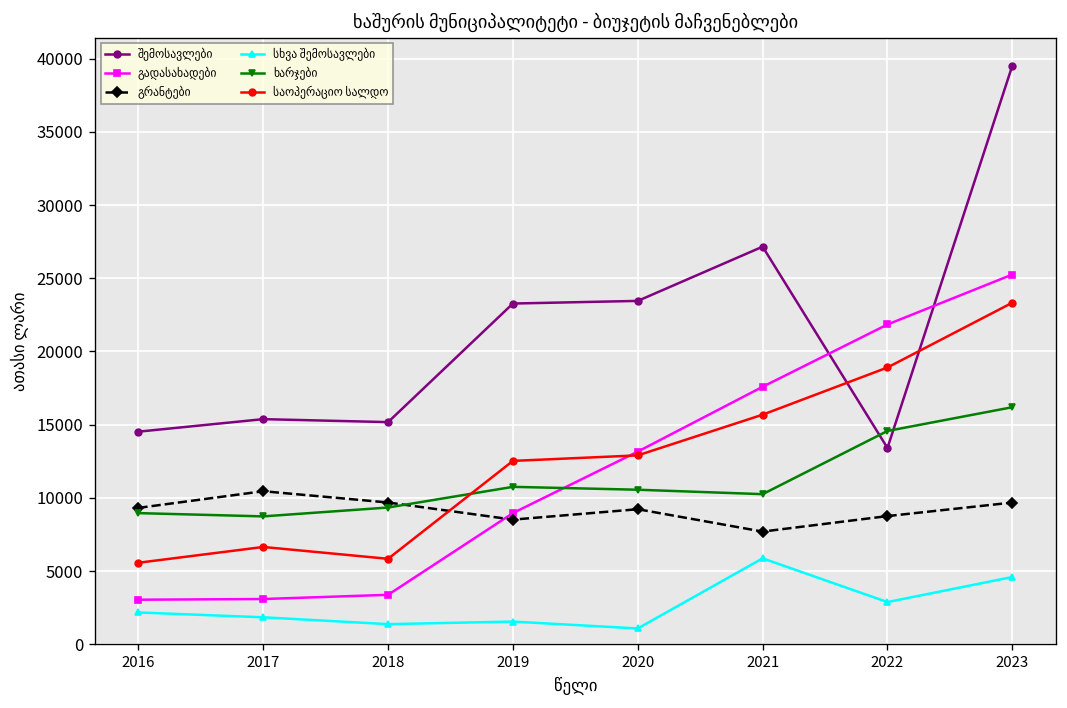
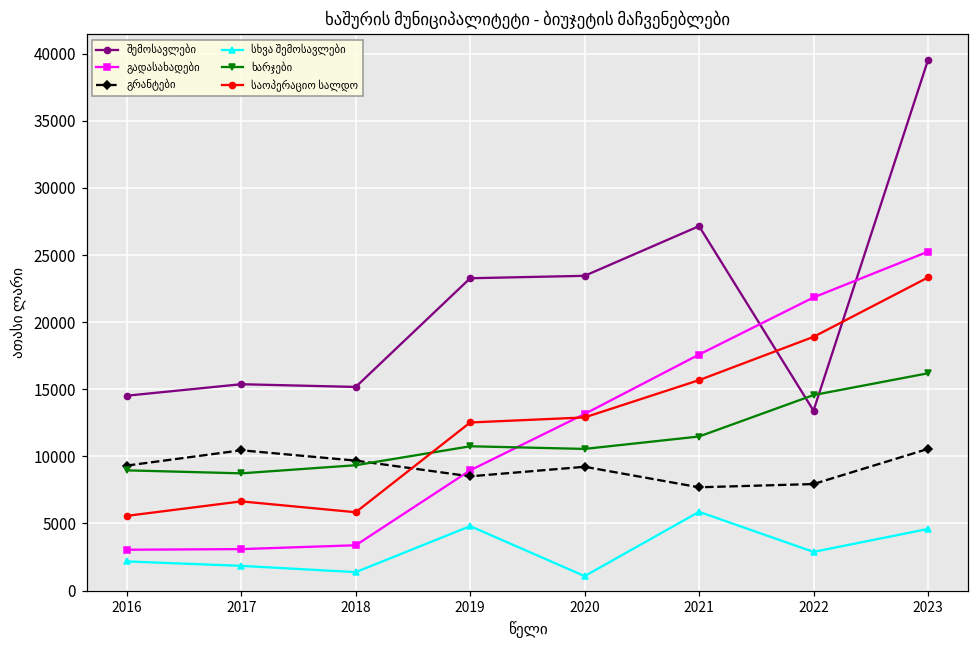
  {
    "შემოსავლები": {
      "2016": 14500,
      "2017": 15400,
      "2018": 15200,
      "2019": 23300,
      "2020": 23500,
      "2021": 27200,
      "2022": 13400,
      "2023": 39500
    },
    "გადასახადები": {
      "2016": 3000,
      "2017": 3100,
      "2018": 3400,
      "2019": 9000,
      "2020": 13200,
      "2021": 17600,
      "2022": 21800,
      "2023": 25300
    },
    "გრანტები": {
      "2016": 9300,
      "2017": 10500,
      "2018": 9700,
      "2019": 8500,
      "2020": 9200,
      "2021": 7700,
-     "2022": 8800,
-     "2023": 9700
+     "2022": 7900,
+     "2023": 10600
    },
    "სხვა შემოსავლები": {
      "2016": 2200,
      "2017": 1800,
      "2018": 1400,
-     "2019": 1500,
+     "2019": 4800,
      "2020": 1100,
      "2021": 5900,
      "2022": 2900,
      "2023": 4600
    },
    "ხარჯები": {
      "2016": 9000,
      "2017": 8700,
      "2018": 9300,
      "2019": 10800,
      "2020": 10600,
-     "2021": 10300,
+     "2021": 11500,
      "2022": 14600,
      "2023": 16200
    },
    "საოპერაციო სალდო": {
      "2016": 5600,
      "2017": 6600,
      "2018": 5800,
      "2019": 12500,
      "2020": 12900,
      "2021": 15700,
      "2022": 18900,
      "2023": 23300
    }
  }
